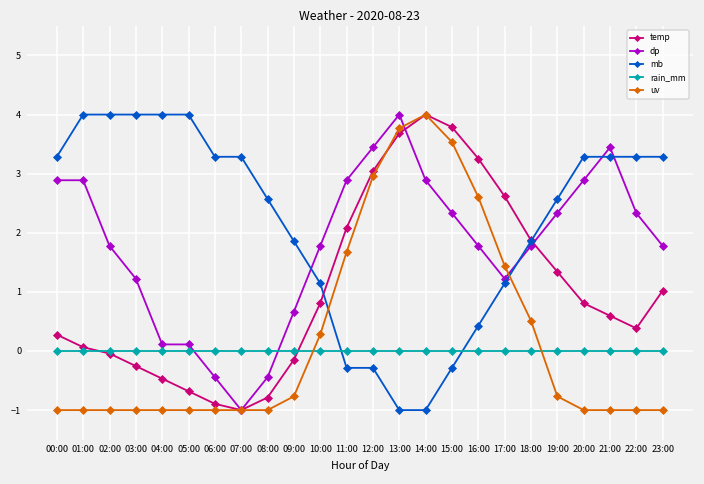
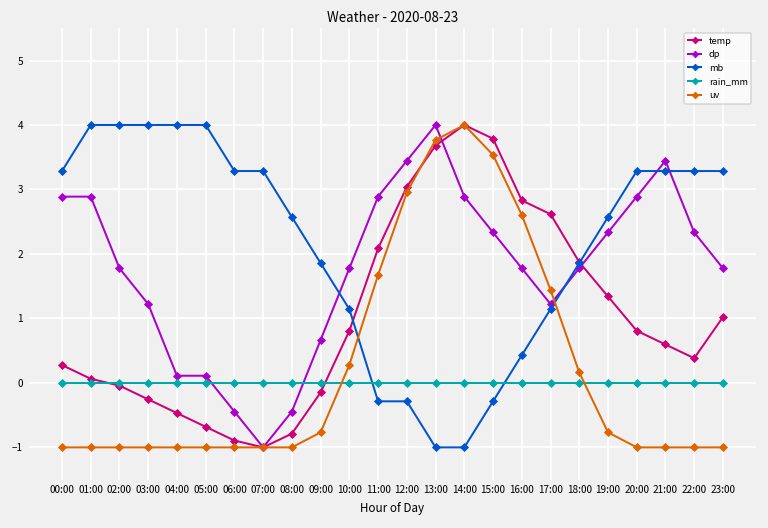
  {
    "temp": {
      "00:00": 0.3,
      "01:00": 0.1,
      "03:00": -0.3,
      "04:00": -0.5,
      "05:00": -0.7,
      "06:00": -0.9,
      "08:00": -0.8,
      "09:00": -0.1,
      "10:00": 0.8,
      "11:00": 2.1,
      "12:00": 3.0,
      "13:00": 3.7,
      "15:00": 3.8,
-     "16:00": 3.3,
+     "16:00": 2.8,
      "17:00": 2.6,
      "19:00": 1.3,
      "20:00": 0.8,
      "21:00": 0.6,
      "22:00": 0.4,
      "23:00": 1.0
    },
    "dp": {
      "00:00": 2.9,
      "01:00": 2.9,
      "02:00": 1.8,
      "03:00": 1.2,
      "04:00": 0.1,
      "05:00": 0.1,
      "06:00": -0.4,
      "08:00": -0.4,
      "09:00": 0.7,
      "10:00": 1.8,
      "11:00": 2.9,
      "12:00": 3.4,
      "13:00": 4.0,
      "14:00": 2.9,
      "15:00": 2.3,
      "16:00": 1.8,
      "17:00": 1.2,
      "18:00": 1.8,
      "19:00": 2.3,
      "20:00": 2.9,
      "21:00": 3.4,
      "22:00": 2.3,
      "23:00": 1.8
    },
    "mb": {
      "00:00": 3.3,
      "01:00": 4.0,
      "02:00": 4.0,
      "03:00": 4.0,
      "04:00": 4.0,
      "05:00": 4.0,
      "06:00": 3.3,
      "07:00": 3.3,
      "08:00": 2.6,
      "09:00": 1.9,
      "10:00": 1.1,
      "11:00": -0.3,
      "12:00": -0.3,
      "13:00": -1.0,
      "14:00": -1.0,
      "15:00": -0.3,
      "16:00": 0.4,
      "17:00": 1.1,
      "19:00": 2.6,
      "20:00": 3.3,
      "21:00": 3.3,
      "22:00": 3.3,
      "23:00": 3.3
    },
    "rain_mm": {
      "00:00": 0.0,
      "01:00": 0.0,
      "03:00": 0.0,
      "04:00": 0.0,
      "05:00": 0.0,
      "06:00": 0.0,
      "07:00": 0.0,
      "08:00": 0.0,
      "09:00": 0.0,
      "10:00": 0.0,
      "11:00": 0.0,
      "12:00": 0.0,
      "13:00": 0.0,
      "14:00": 0.0,
      "15:00": 0.0,
      "16:00": 0.0,
      "17:00": 0.0,
      "18:00": 0.0,
      "19:00": 0.0,
      "20:00": 0.0,
      "21:00": 0.0,
      "22:00": 0.0,
      "23:00": 0.0
    },
    "uv": {
      "00:00": -1.0,
      "01:00": -1.0,
      "02:00": -1.0,
      "03:00": -1.0,
      "04:00": -1.0,
      "05:00": -1.0,
      "06:00": -1.0,
      "08:00": -1.0,
      "09:00": -0.8,
      "10:00": 0.3,
      "11:00": 1.7,
      "12:00": 3.0,
      "13:00": 3.8,
      "15:00": 3.5,
      "16:00": 2.6,
      "17:00": 1.4,
-     "18:00": 0.5,
+     "18:00": 0.2,
      "19:00": -0.8,
      "20:00": -1.0,
      "21:00": -1.0,
      "22:00": -1.0,
      "23:00": -1.0
    }
  }
